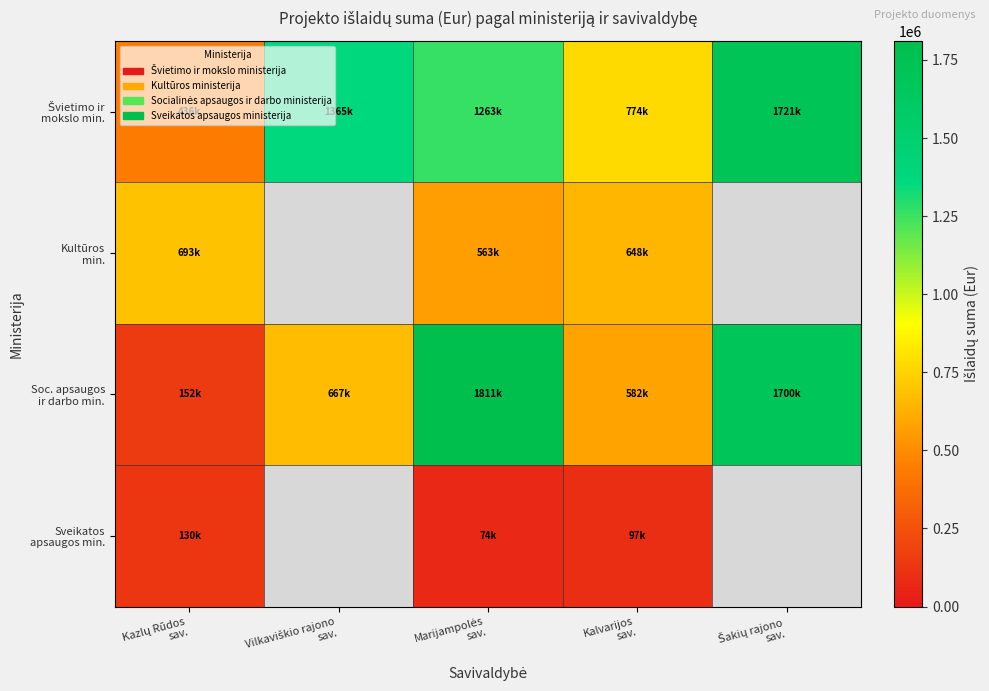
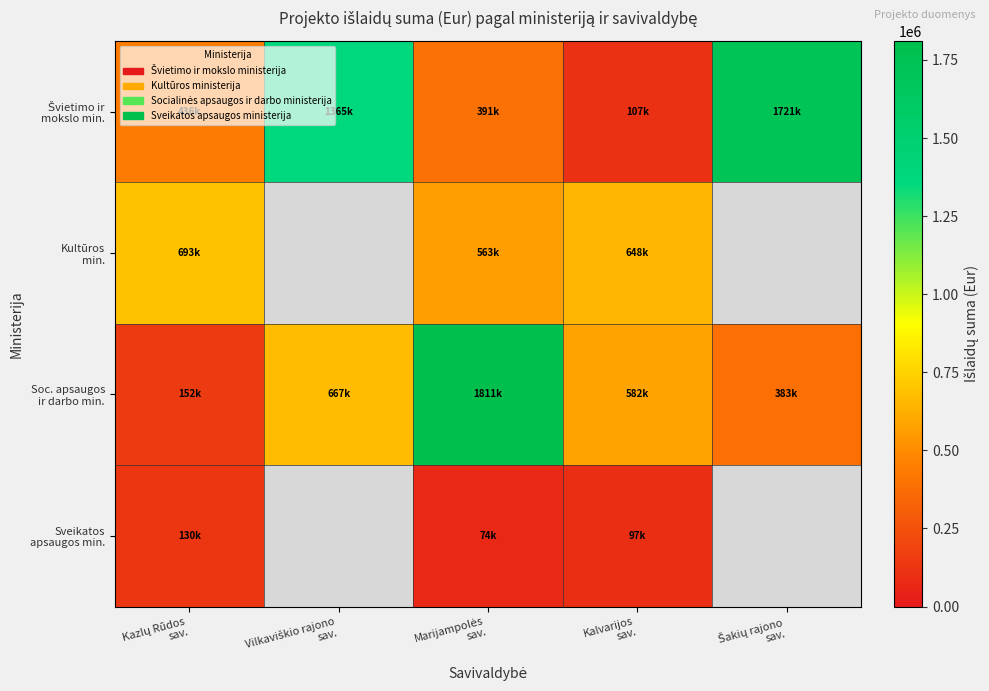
  {
    "Švietimo ir mokslo min.": {
-     "Marijampolės sav.": "1263k",
-     "Kalvarijos sav.": "774k",
+     "Marijampolės sav.": "391k",
+     "Kalvarijos sav.": "107k",
      "Šakių rajono sav.": "1721k"
    },
    "Kultūros min.": {
      "Kazlų Rūdos sav.": "693k",
      "Marijampolės sav.": "563k",
      "Kalvarijos sav.": "648k"
    },
    "Soc. apsaugos ir darbo min.": {
      "Kazlų Rūdos sav.": "152k",
      "Vilkaviškio rajono sav.": "667k",
      "Marijampolės sav.": "1811k",
      "Kalvarijos sav.": "582k",
-     "Šakių rajono sav.": "1700k"
+     "Šakių rajono sav.": "383k"
    },
    "Sveikatos apsaugos min.": {
      "Kazlų Rūdos sav.": "130k",
      "Marijampolės sav.": "74k",
      "Kalvarijos sav.": "97k"
    }
  }
